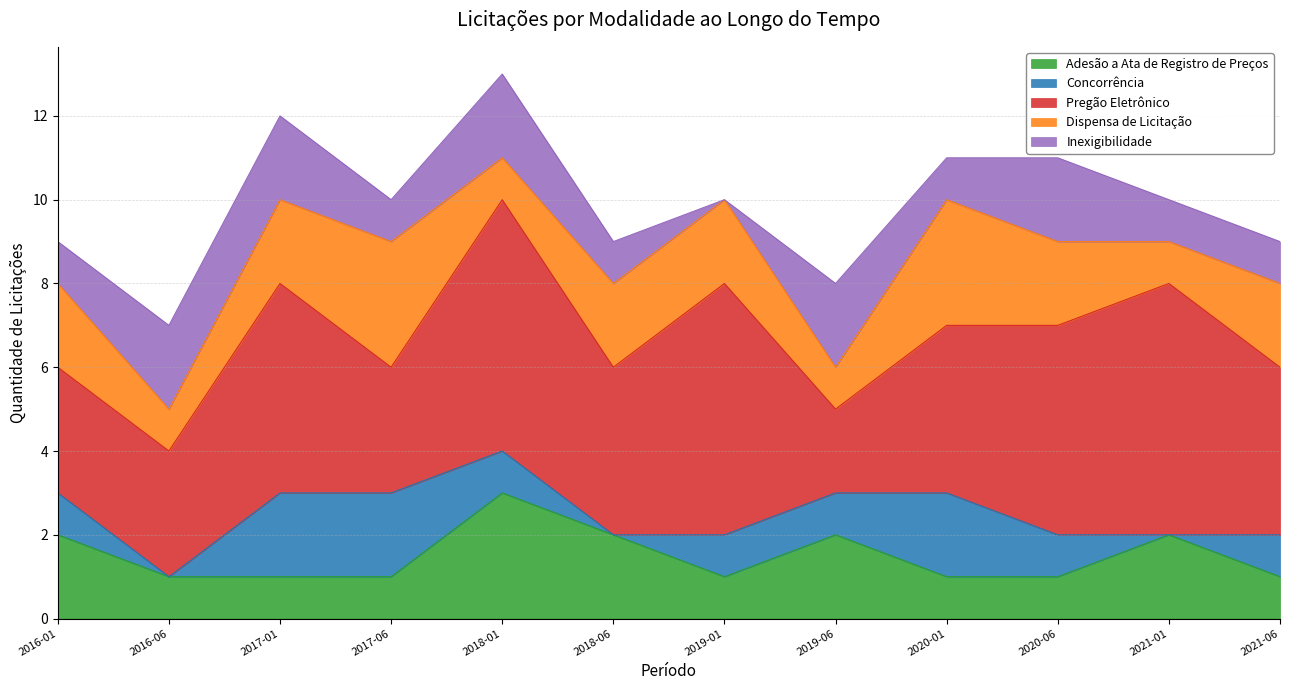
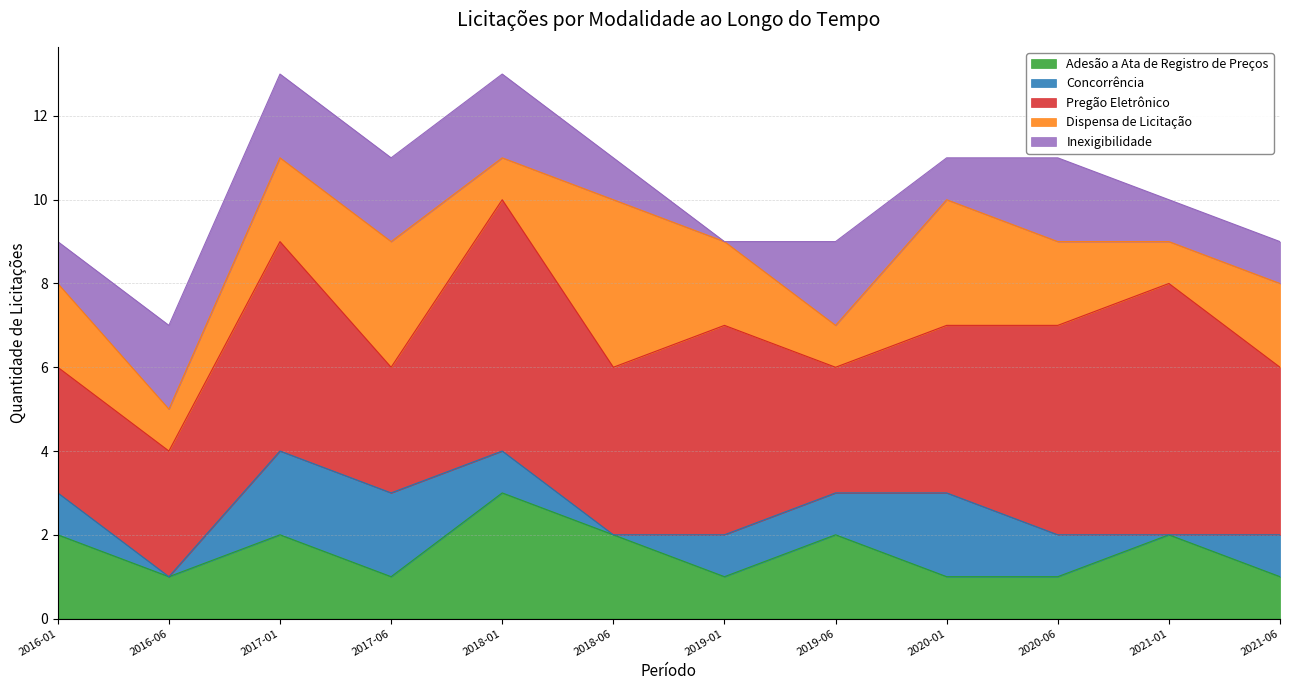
  {
    "Adesão a Ata de Registro de Preços": {
      "2016-01": 2,
-     "2017-01": 1,
+     "2017-01": 2,
      "2017-06": 1,
      "2018-01": 3,
      "2019-01": 1,
      "2019-06": 2,
      "2020-01": 1,
      "2020-06": 1,
      "2021-06": 1
    },
    "Concorrência": {
      "2016-01": 3,
      "2017-06": 3,
      "2018-01": 4,
      "2019-01": 2,
      "2019-06": 3,
      "2020-01": 3,
      "2020-06": 2,
      "2021-06": 2
    },
    "Pregão Eletrônico": {
      "2016-01": 3,
      "2016-06": 3,
      "2017-01": 5,
      "2017-06": 3,
      "2018-01": 6,
      "2018-06": 4,
-     "2019-01": 6,
-     "2019-06": 2,
+     "2019-01": 5,
+     "2019-06": 3,
      "2020-01": 4,
      "2020-06": 5,
      "2021-01": 6,
      "2021-06": 4
    },
    "Dispensa de Licitação": {
      "2016-01": 2,
      "2016-06": 1,
      "2017-01": 2,
      "2017-06": 3,
      "2018-01": 1,
-     "2018-06": 2,
+     "2018-06": 4,
      "2019-06": 1,
      "2020-01": 3,
      "2020-06": 2,
      "2021-01": 1,
      "2021-06": 2
    },
    "Inexigibilidade": {
      "2016-01": 1,
      "2016-06": 2,
      "2017-01": 2,
-     "2017-06": 1,
+     "2017-06": 2,
      "2018-01": 2,
      "2018-06": 1,
      "2019-06": 2,
      "2020-01": 1,
      "2020-06": 2,
      "2021-01": 1,
      "2021-06": 1
    }
  }
